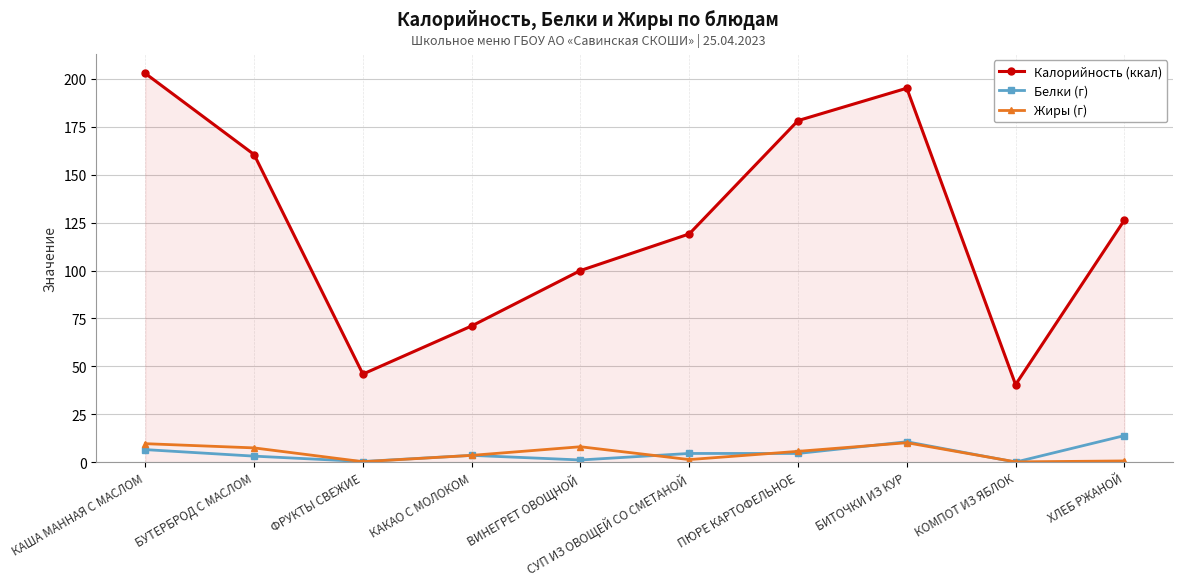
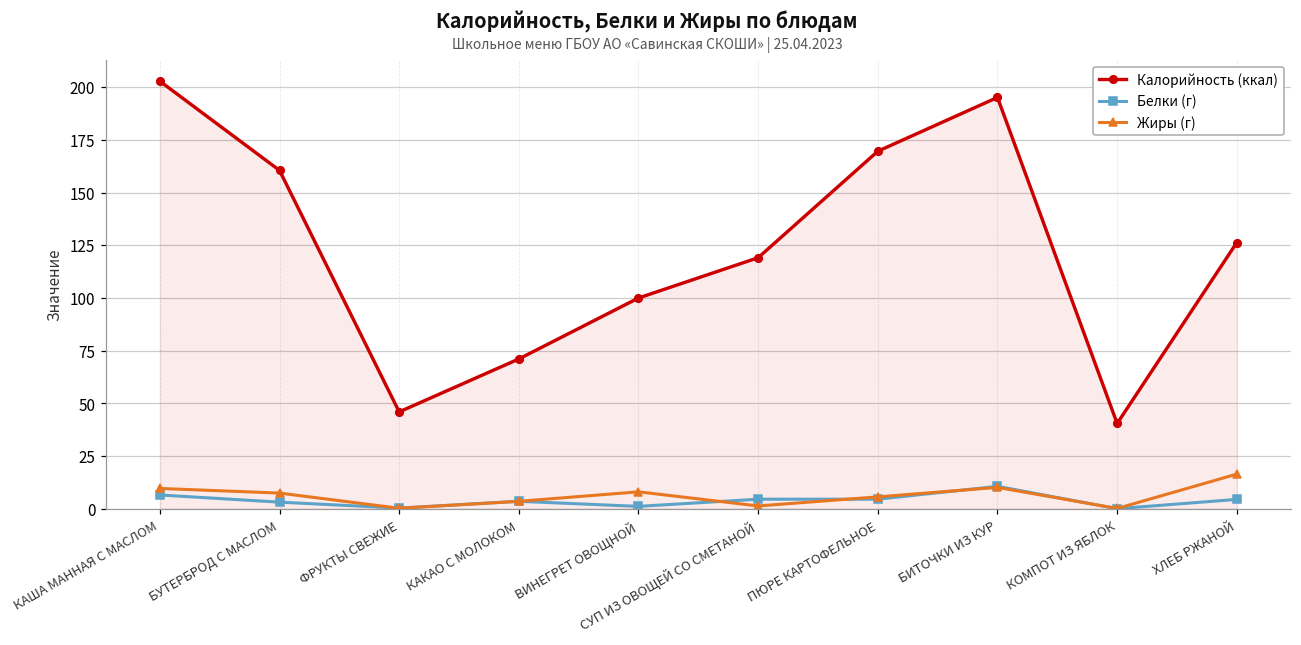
  {
    "Калорийность (ккал)": {
      "КАША МАННАЯ С МАСЛОМ": 203,
      "БУТЕРБРОД С МАСЛОМ": 161,
      "ФРУКТЫ СВЕЖИЕ": 46,
      "КАКАО С МОЛОКОМ": 71,
      "ВИНЕГРЕТ ОВОЩНОЙ": 100,
      "СУП ИЗ ОВОЩЕЙ СО СМЕТАНОЙ": 119,
-     "ПЮРЕ КАРТОФЕЛЬНОЕ": 178,
+     "ПЮРЕ КАРТОФЕЛЬНОЕ": 170,
      "БИТОЧКИ ИЗ КУР": 195,
      "КОМПОТ ИЗ ЯБЛОК": 41,
      "ХЛЕБ РЖАНОЙ": 126
    },
    "Белки (г)": {
      "КАША МАННАЯ С МАСЛОМ": 7,
      "БУТЕРБРОД С МАСЛОМ": 3,
      "ВИНЕГРЕТ ОВОЩНОЙ": 1,
      "СУП ИЗ ОВОЩЕЙ СО СМЕТАНОЙ": 5,
-     "ХЛЕБ РЖАНОЙ": 14
+     "ХЛЕБ РЖАНОЙ": 5
    },
    "Жиры (г)": {
      "КАША МАННАЯ С МАСЛОМ": 10,
      "БУТЕРБРОД С МАСЛОМ": 8,
      "ВИНЕГРЕТ ОВОЩНОЙ": 8,
      "СУП ИЗ ОВОЩЕЙ СО СМЕТАНОЙ": 1,
-     "ХЛЕБ РЖАНОЙ": 1
+     "ХЛЕБ РЖАНОЙ": 17
    }
  }
